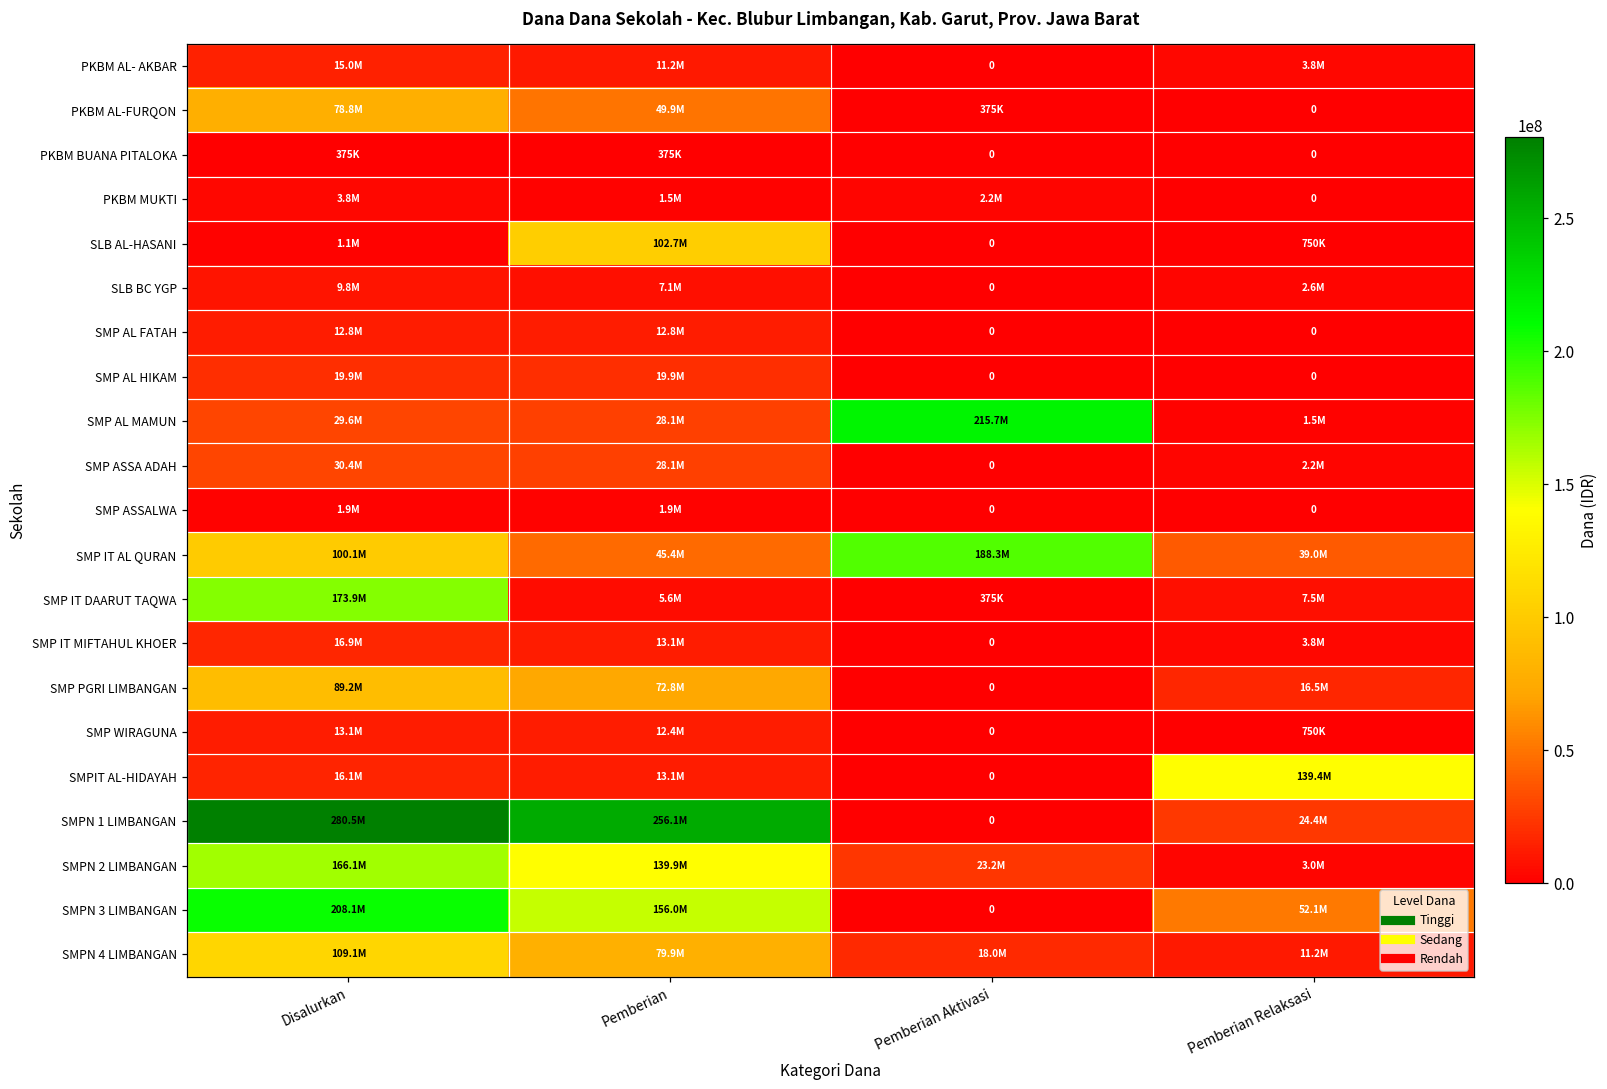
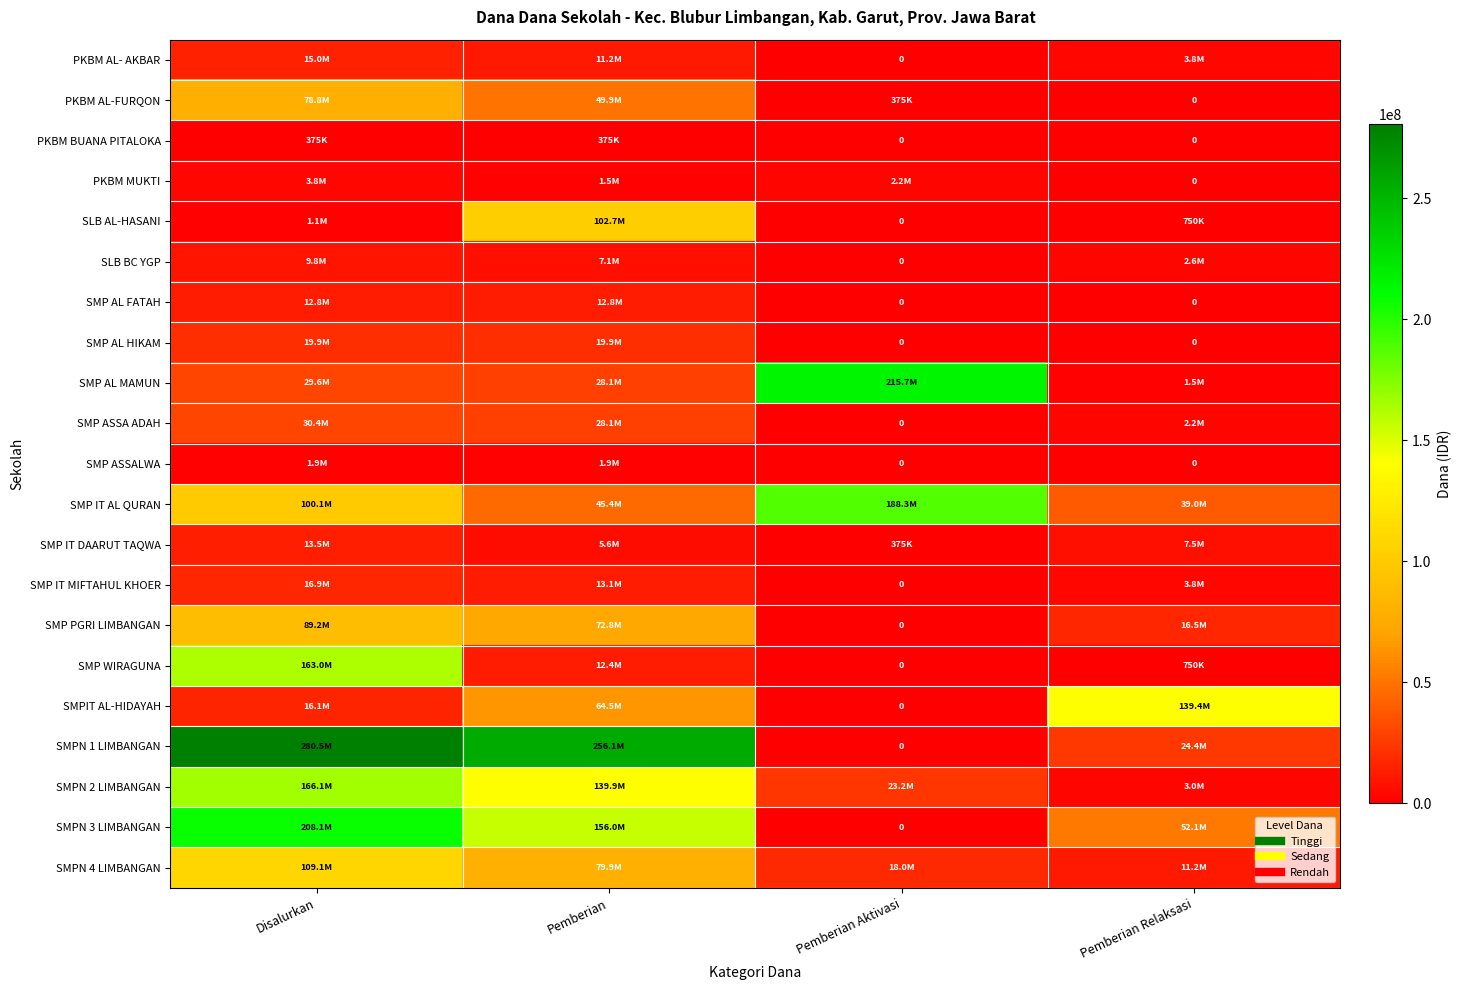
  {
    "PKBM AL- AKBAR": {
      "Disalurkan": "15.0M",
      "Pemberian": "11.2M",
      "Pemberian Aktivasi": "0",
      "Pemberian Relaksasi": "3.8M"
    },
    "PKBM AL-FURQON": {
      "Disalurkan": "78.8M",
      "Pemberian": "49.9M",
      "Pemberian Aktivasi": "375K",
      "Pemberian Relaksasi": "0"
    },
    "PKBM BUANA PITALOKA": {
      "Disalurkan": "375K",
      "Pemberian": "375K",
      "Pemberian Aktivasi": "0",
      "Pemberian Relaksasi": "0"
    },
    "PKBM MUKTI": {
      "Disalurkan": "3.8M",
      "Pemberian": "1.5M",
      "Pemberian Aktivasi": "2.2M",
      "Pemberian Relaksasi": "0"
    },
    "SLB AL-HASANI": {
      "Disalurkan": "1.1M",
      "Pemberian": "102.7M",
      "Pemberian Aktivasi": "0",
      "Pemberian Relaksasi": "750K"
    },
    "SLB BC YGP": {
      "Disalurkan": "9.8M",
      "Pemberian": "7.1M",
      "Pemberian Aktivasi": "0",
      "Pemberian Relaksasi": "2.6M"
    },
    "SMP AL FATAH": {
      "Disalurkan": "12.8M",
      "Pemberian": "12.8M",
      "Pemberian Aktivasi": "0",
      "Pemberian Relaksasi": "0"
    },
    "SMP AL HIKAM": {
      "Disalurkan": "19.9M",
      "Pemberian": "19.9M",
      "Pemberian Aktivasi": "0",
      "Pemberian Relaksasi": "0"
    },
    "SMP AL MAMUN": {
      "Disalurkan": "29.6M",
      "Pemberian": "28.1M",
      "Pemberian Aktivasi": "215.7M",
      "Pemberian Relaksasi": "1.5M"
    },
    "SMP ASSA ADAH": {
      "Disalurkan": "30.4M",
      "Pemberian": "28.1M",
      "Pemberian Aktivasi": "0",
      "Pemberian Relaksasi": "2.2M"
    },
    "SMP ASSALWA": {
      "Disalurkan": "1.9M",
      "Pemberian": "1.9M",
      "Pemberian Aktivasi": "0",
      "Pemberian Relaksasi": "0"
    },
    "SMP IT AL QURAN": {
      "Disalurkan": "100.1M",
      "Pemberian": "45.4M",
      "Pemberian Aktivasi": "188.3M",
      "Pemberian Relaksasi": "39.0M"
    },
    "SMP IT DAARUT TAQWA": {
-     "Disalurkan": "173.9M",
+     "Disalurkan": "13.5M",
      "Pemberian": "5.6M",
      "Pemberian Aktivasi": "375K",
      "Pemberian Relaksasi": "7.5M"
    },
    "SMP IT MIFTAHUL KHOER": {
      "Disalurkan": "16.9M",
      "Pemberian": "13.1M",
      "Pemberian Aktivasi": "0",
      "Pemberian Relaksasi": "3.8M"
    },
    "SMP PGRI LIMBANGAN": {
      "Disalurkan": "89.2M",
      "Pemberian": "72.8M",
      "Pemberian Aktivasi": "0",
      "Pemberian Relaksasi": "16.5M"
    },
    "SMP WIRAGUNA": {
-     "Disalurkan": "13.1M",
+     "Disalurkan": "163.0M",
      "Pemberian": "12.4M",
      "Pemberian Aktivasi": "0",
      "Pemberian Relaksasi": "750K"
    },
    "SMPIT AL-HIDAYAH": {
      "Disalurkan": "16.1M",
-     "Pemberian": "13.1M",
+     "Pemberian": "64.5M",
      "Pemberian Aktivasi": "0",
      "Pemberian Relaksasi": "139.4M"
    },
    "SMPN 1 LIMBANGAN": {
      "Disalurkan": "280.5M",
      "Pemberian": "256.1M",
      "Pemberian Aktivasi": "0",
      "Pemberian Relaksasi": "24.4M"
    },
    "SMPN 2 LIMBANGAN": {
      "Disalurkan": "166.1M",
      "Pemberian": "139.9M",
      "Pemberian Aktivasi": "23.2M",
      "Pemberian Relaksasi": "3.0M"
    },
    "SMPN 3 LIMBANGAN": {
      "Disalurkan": "208.1M",
      "Pemberian": "156.0M",
      "Pemberian Aktivasi": "0",
      "Pemberian Relaksasi": "52.1M"
    },
    "SMPN 4 LIMBANGAN": {
      "Disalurkan": "109.1M",
      "Pemberian": "79.9M",
      "Pemberian Aktivasi": "18.0M",
      "Pemberian Relaksasi": "11.2M"
    }
  }
